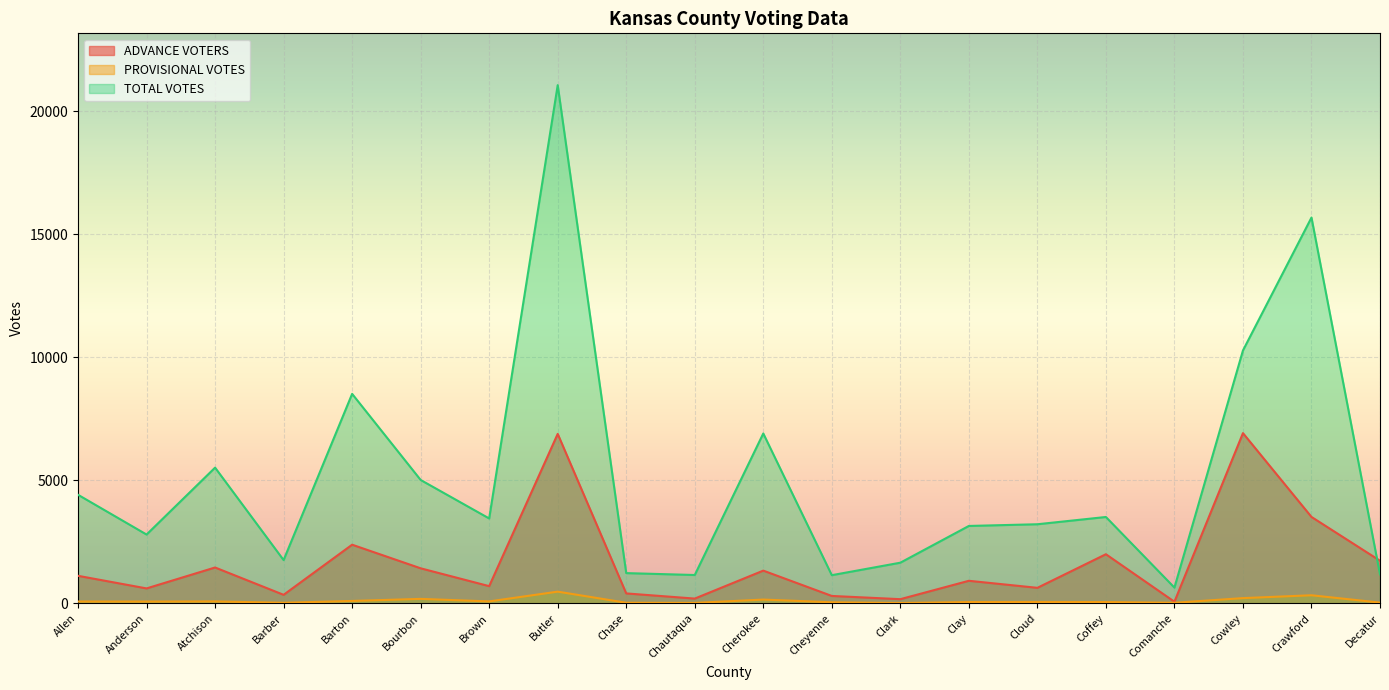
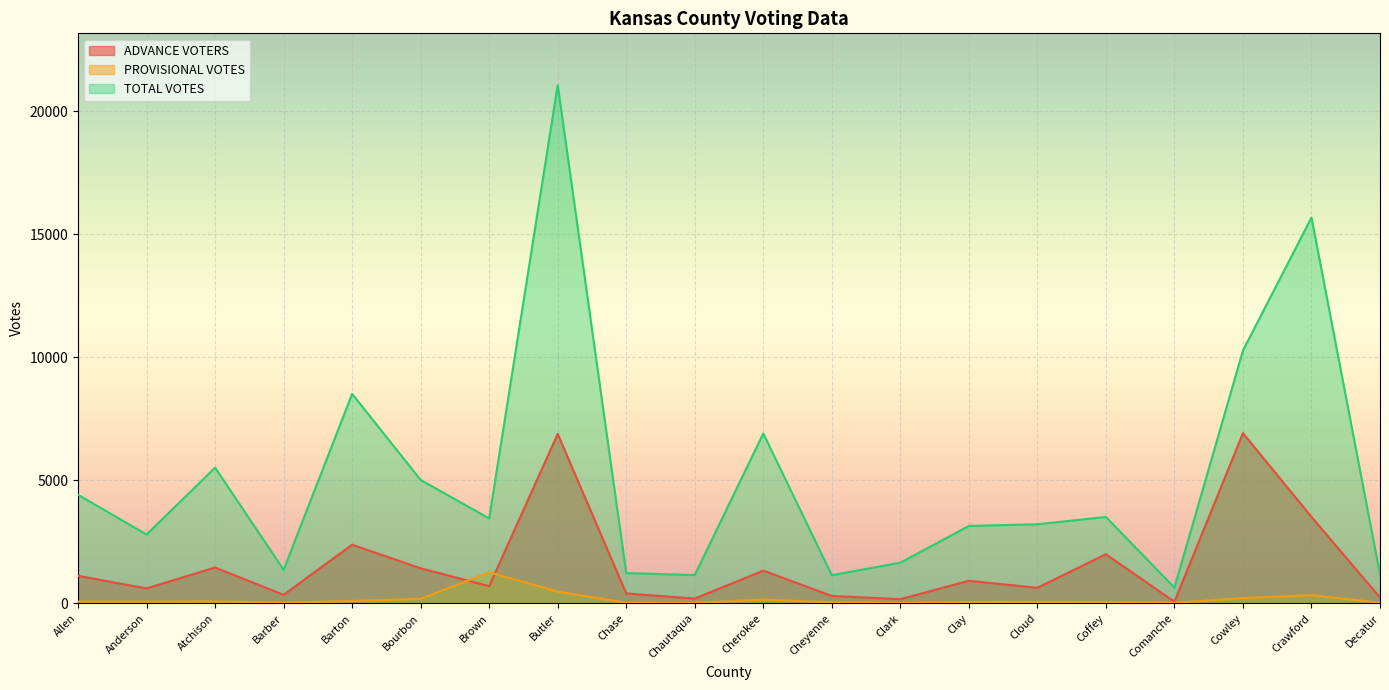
  {
    "ADVANCE VOTERS": {
      "Allen": 1100,
      "Anderson": 600,
      "Atchison": 1500,
      "Barber": 400,
      "Barton": 2400,
      "Bourbon": 1400,
      "Brown": 700,
      "Butler": 6900,
      "Chase": 400,
      "Chautaqua": 200,
      "Cherokee": 1300,
      "Cheyenne": 300,
      "Clark": 200,
      "Clay": 900,
      "Cloud": 600,
      "Coffey": 2000,
      "Cowley": 6900,
      "Crawford": 3500,
-     "Decatur": 1700
+     "Decatur": 200
    },
    "PROVISIONAL VOTES": {
      "Allen": 100,
      "Anderson": 100,
      "Atchison": 100,
      "Barber": 0,
      "Barton": 100,
      "Bourbon": 200,
-     "Brown": 100,
+     "Brown": 1300,
      "Butler": 500,
      "Chase": 0,
      "Chautaqua": 0,
      "Cherokee": 200,
      "Cheyenne": 0,
      "Clark": 0,
      "Clay": 100,
      "Cloud": 100,
      "Coffey": 100,
      "Cowley": 200,
      "Crawford": 300,
      "Decatur": 0
    },
    "TOTAL VOTES": {
      "Allen": 4400,
      "Anderson": 2800,
      "Atchison": 5500,
-     "Barber": 1800,
+     "Barber": 1400,
      "Barton": 8500,
      "Bourbon": 5000,
      "Brown": 3500,
      "Butler": 21100,
      "Chase": 1200,
      "Chautaqua": 1200,
      "Cherokee": 6900,
      "Cheyenne": 1100,
      "Clark": 1700,
      "Clay": 3100,
      "Cloud": 3200,
      "Coffey": 3500,
      "Comanche": 600,
      "Cowley": 10300,
      "Crawford": 15700,
      "Decatur": 1200
    }
  }
